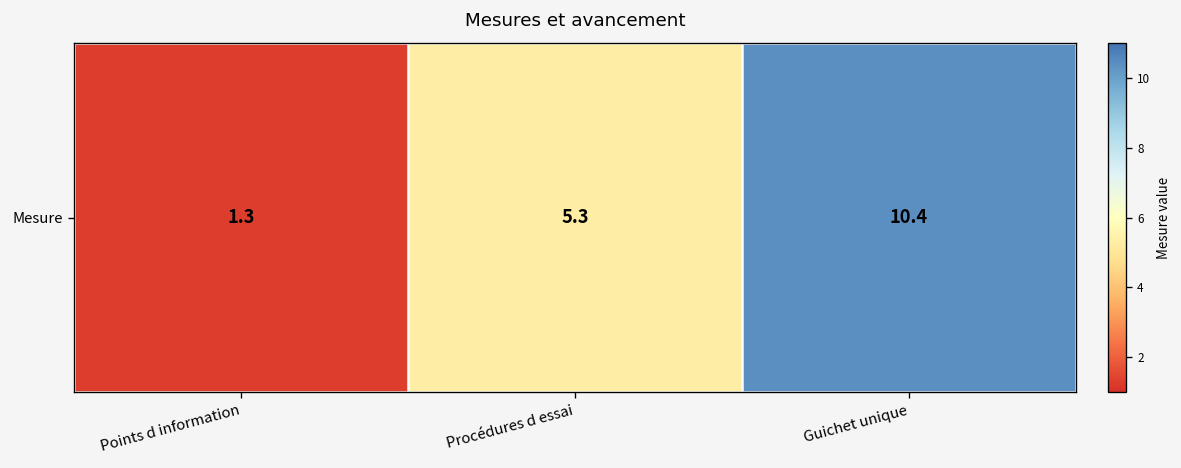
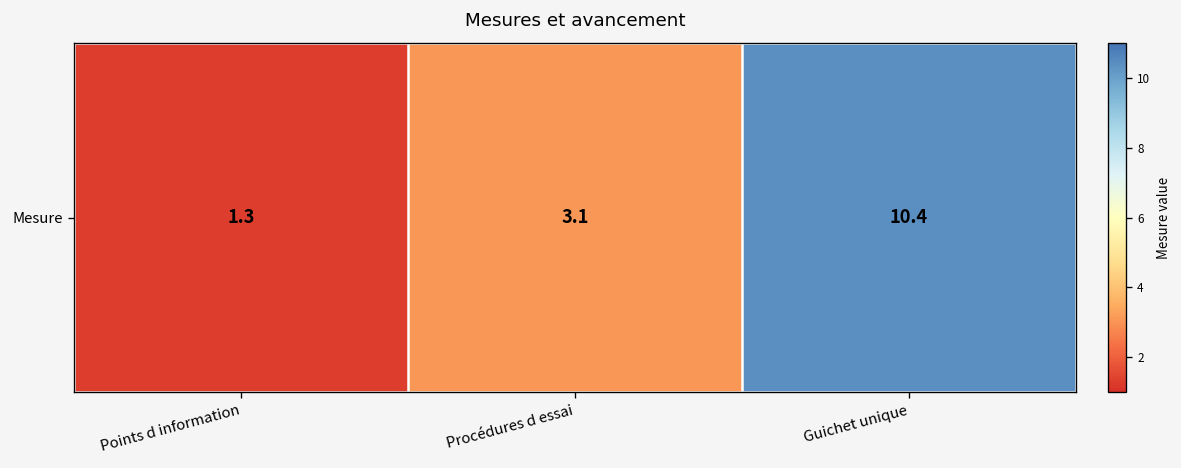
  {
    "Mesure": {
      "Points d information": 1.3,
-     "Procédures d essai": 5.3,
+     "Procédures d essai": 3.1,
      "Guichet unique": 10.4
    }
  }
